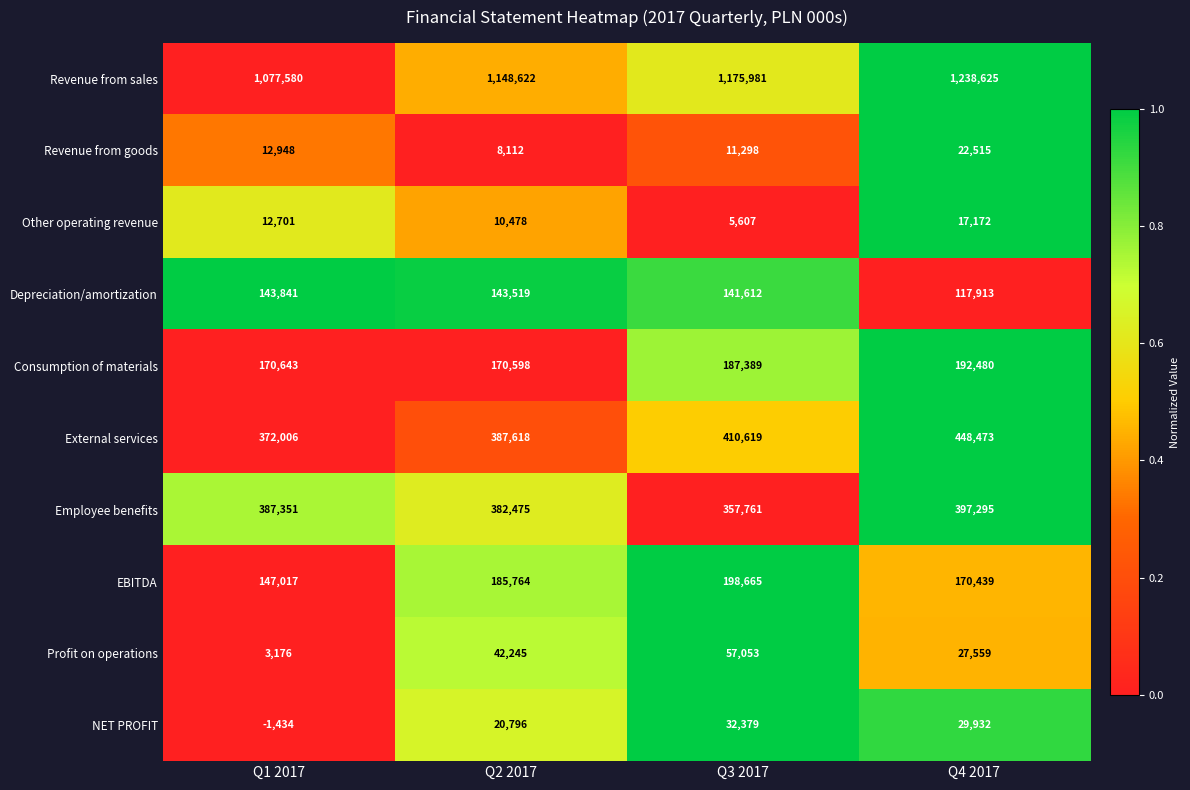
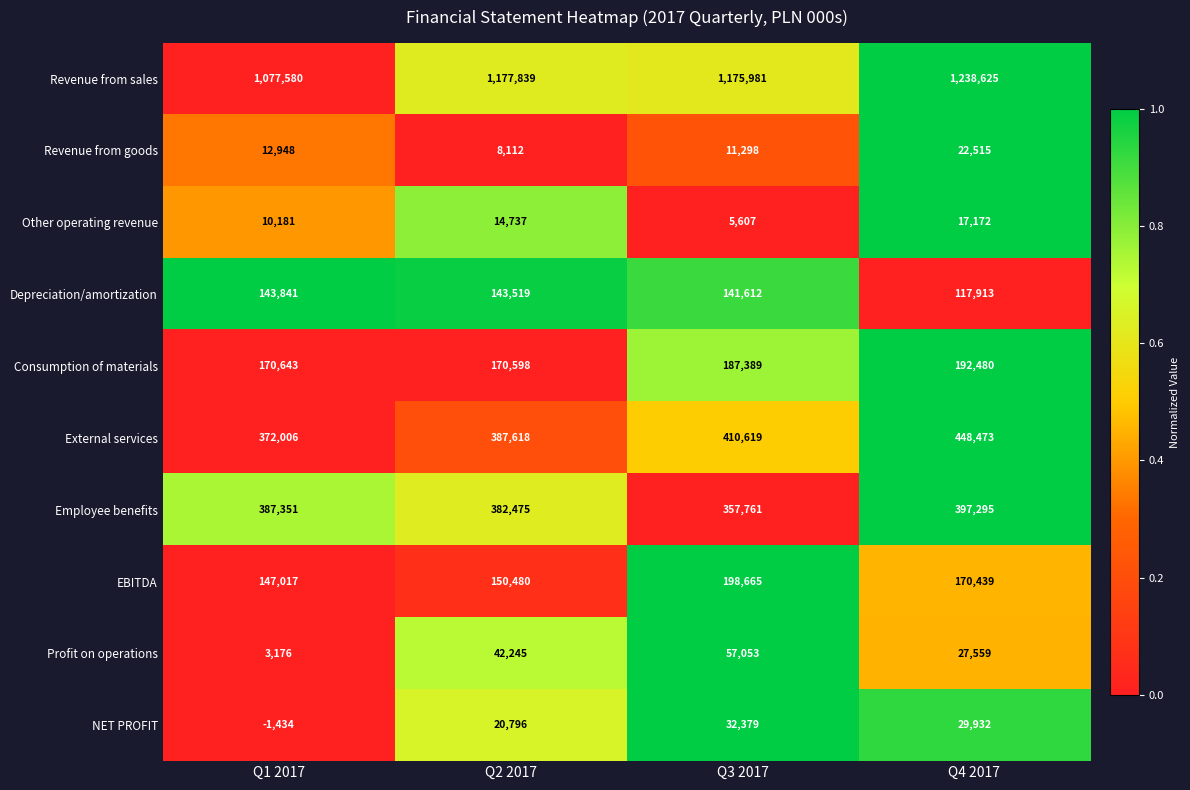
  {
    "Revenue from sales": {
      "Q1 2017": "1,077,580",
-     "Q2 2017": "1,148,622",
+     "Q2 2017": "1,177,839",
      "Q3 2017": "1,175,981",
      "Q4 2017": "1,238,625"
    },
    "Revenue from goods": {
      "Q1 2017": "12,948",
      "Q2 2017": "8,112",
      "Q3 2017": "11,298",
      "Q4 2017": "22,515"
    },
    "Other operating revenue": {
-     "Q1 2017": "12,701",
-     "Q2 2017": "10,478",
+     "Q1 2017": "10,181",
+     "Q2 2017": "14,737",
      "Q3 2017": "5,607",
      "Q4 2017": "17,172"
    },
    "Depreciation/amortization": {
      "Q1 2017": "143,841",
      "Q2 2017": "143,519",
      "Q3 2017": "141,612",
      "Q4 2017": "117,913"
    },
    "Consumption of materials": {
      "Q1 2017": "170,643",
      "Q2 2017": "170,598",
      "Q3 2017": "187,389",
      "Q4 2017": "192,480"
    },
    "External services": {
      "Q1 2017": "372,006",
      "Q2 2017": "387,618",
      "Q3 2017": "410,619",
      "Q4 2017": "448,473"
    },
    "Employee benefits": {
      "Q1 2017": "387,351",
      "Q2 2017": "382,475",
      "Q3 2017": "357,761",
      "Q4 2017": "397,295"
    },
    "EBITDA": {
      "Q1 2017": "147,017",
-     "Q2 2017": "185,764",
+     "Q2 2017": "150,480",
      "Q3 2017": "198,665",
      "Q4 2017": "170,439"
    },
    "Profit on operations": {
      "Q1 2017": "3,176",
      "Q2 2017": "42,245",
      "Q3 2017": "57,053",
      "Q4 2017": "27,559"
    },
    "NET PROFIT": {
      "Q1 2017": "-1,434",
      "Q2 2017": "20,796",
      "Q3 2017": "32,379",
      "Q4 2017": "29,932"
    }
  }
